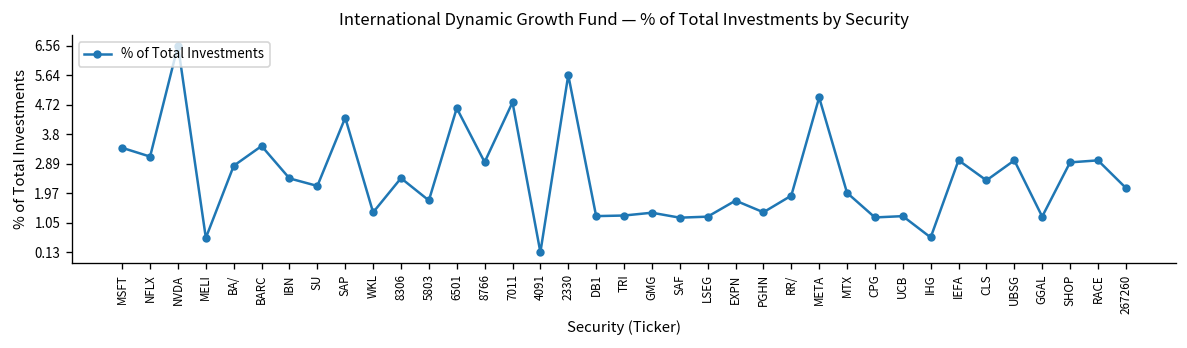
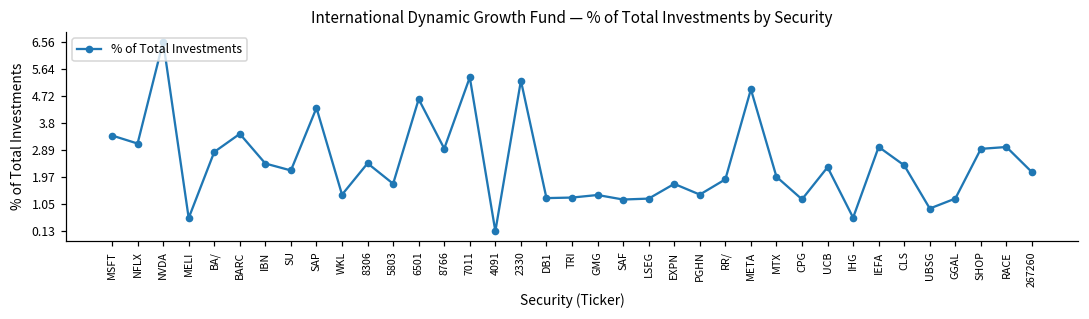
  {
    "MSFT": 3.4,
    "NFLX": 3.1,
    "MELI": 0.6,
    "BA/": 2.8,
    "BARC": 3.4,
    "IBN": 2.4,
    "SU": 2.2,
    "SAP": 4.3,
    "WKL": 1.4,
    "8306": 2.4,
    "5803": 1.7,
    "6501": 4.6,
    "8766": 2.9,
-   "7011": 4.8,
+   "7011": 5.4,
    "4091": 0.1,
-   "2330": 5.6,
+   "2330": 5.2,
    "DB1": 1.3,
    "TRI": 1.3,
    "GMG": 1.4,
    "SAF": 1.2,
    "LSEG": 1.2,
    "EXPN": 1.7,
    "PGHN": 1.4,
    "RR/": 1.9,
    "META": 4.9,
    "MTX": 2.0,
    "CPG": 1.2,
-   "UCB": 1.3,
+   "UCB": 2.3,
    "IHG": 0.6,
    "IEFA": 3.0,
    "CLS": 2.4,
-   "UBSG": 3.0,
+   "UBSG": 0.9,
    "GGAL": 1.2,
    "SHOP": 2.9,
    "RACE": 3.0,
    "267260": 2.1
  }
